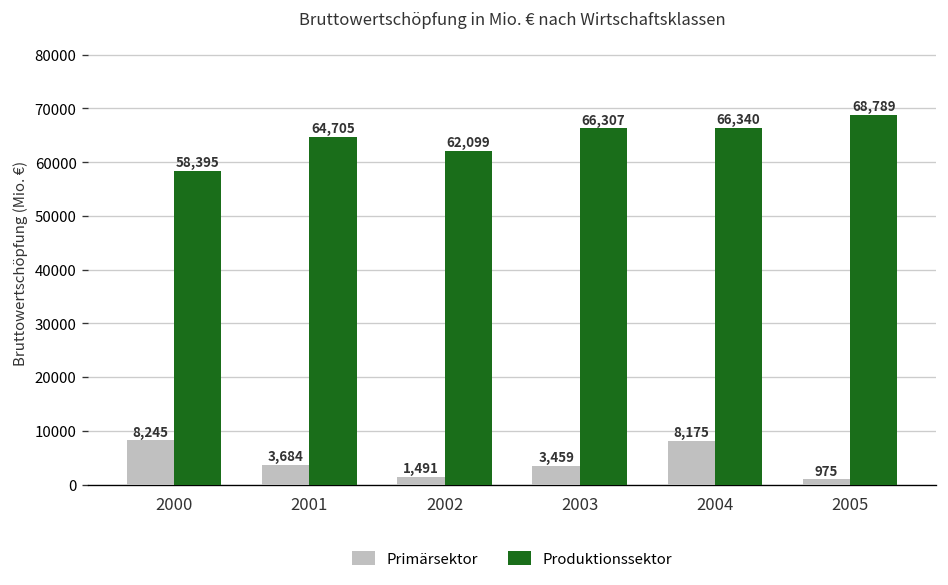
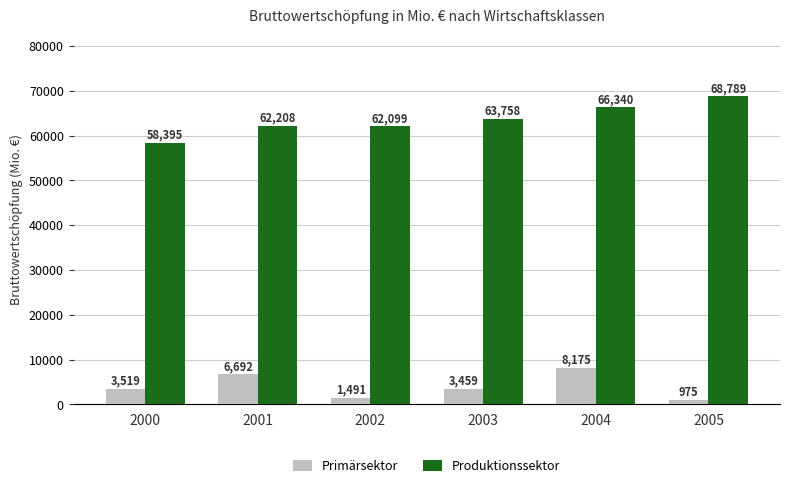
  {
    "Primärsektor": {
-     "2000": "8,245",
-     "2001": "3,684",
+     "2000": "3,519",
+     "2001": "6,692",
      "2002": "1,491",
      "2003": "3,459",
      "2004": "8,175",
      "2005": "975"
    },
    "Produktionssektor": {
      "2000": "58,395",
-     "2001": "64,705",
+     "2001": "62,208",
      "2002": "62,099",
-     "2003": "66,307",
+     "2003": "63,758",
      "2004": "66,340",
      "2005": "68,789"
    }
  }
